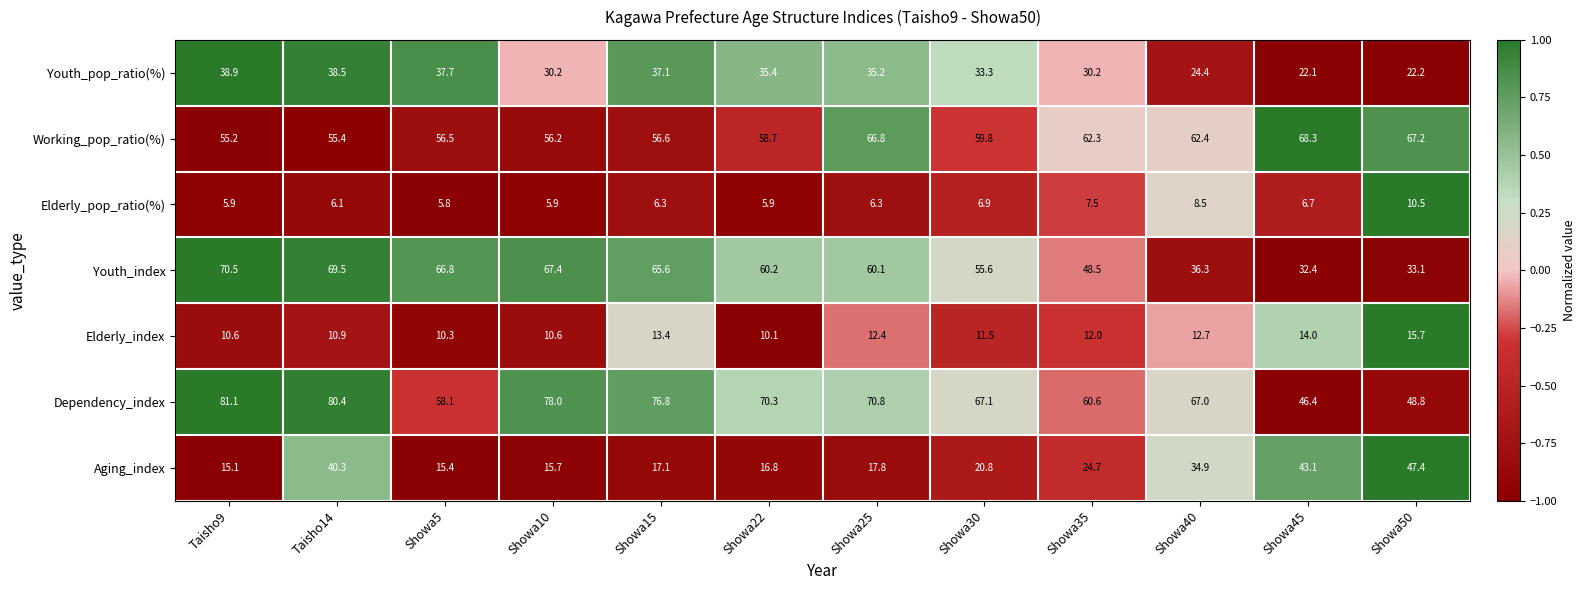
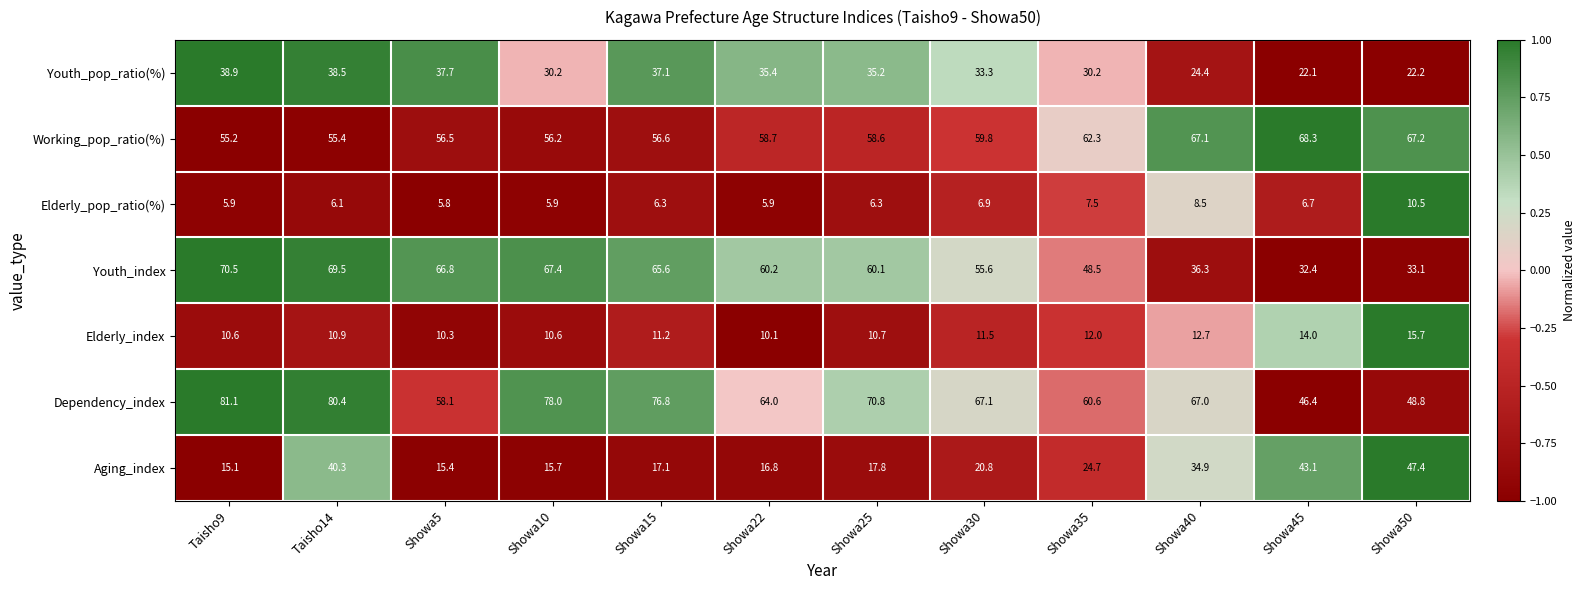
  {
    "Youth_pop_ratio(%)": {
      "Taisho9": 38.9,
      "Taisho14": 38.5,
      "Showa5": 37.7,
      "Showa10": 30.2,
      "Showa15": 37.1,
      "Showa22": 35.4,
      "Showa25": 35.2,
      "Showa30": 33.3,
      "Showa35": 30.2,
      "Showa40": 24.4,
      "Showa45": 22.1,
      "Showa50": 22.2
    },
    "Working_pop_ratio(%)": {
      "Taisho9": 55.2,
      "Taisho14": 55.4,
      "Showa5": 56.5,
      "Showa10": 56.2,
      "Showa15": 56.6,
      "Showa22": 58.7,
-     "Showa25": 66.8,
+     "Showa25": 58.6,
      "Showa30": 59.8,
      "Showa35": 62.3,
-     "Showa40": 62.4,
+     "Showa40": 67.1,
      "Showa45": 68.3,
      "Showa50": 67.2
    },
    "Elderly_pop_ratio(%)": {
      "Taisho9": 5.9,
      "Taisho14": 6.1,
      "Showa5": 5.8,
      "Showa10": 5.9,
      "Showa15": 6.3,
      "Showa22": 5.9,
      "Showa25": 6.3,
      "Showa30": 6.9,
      "Showa35": 7.5,
      "Showa40": 8.5,
      "Showa45": 6.7,
      "Showa50": 10.5
    },
    "Youth_index": {
      "Taisho9": 70.5,
      "Taisho14": 69.5,
      "Showa5": 66.8,
      "Showa10": 67.4,
      "Showa15": 65.6,
      "Showa22": 60.2,
      "Showa25": 60.1,
      "Showa30": 55.6,
      "Showa35": 48.5,
      "Showa40": 36.3,
      "Showa45": 32.4,
      "Showa50": 33.1
    },
    "Elderly_index": {
      "Taisho9": 10.6,
      "Taisho14": 10.9,
      "Showa5": 10.3,
      "Showa10": 10.6,
-     "Showa15": 13.4,
+     "Showa15": 11.2,
      "Showa22": 10.1,
-     "Showa25": 12.4,
+     "Showa25": 10.7,
      "Showa30": 11.5,
      "Showa35": 12.0,
      "Showa40": 12.7,
      "Showa45": 14.0,
      "Showa50": 15.7
    },
    "Dependency_index": {
      "Taisho9": 81.1,
      "Taisho14": 80.4,
      "Showa5": 58.1,
      "Showa10": 78.0,
      "Showa15": 76.8,
-     "Showa22": 70.3,
+     "Showa22": 64.0,
      "Showa25": 70.8,
      "Showa30": 67.1,
      "Showa35": 60.6,
      "Showa40": 67.0,
      "Showa45": 46.4,
      "Showa50": 48.8
    },
    "Aging_index": {
      "Taisho9": 15.1,
      "Taisho14": 40.3,
      "Showa5": 15.4,
      "Showa10": 15.7,
      "Showa15": 17.1,
      "Showa22": 16.8,
      "Showa25": 17.8,
      "Showa30": 20.8,
      "Showa35": 24.7,
      "Showa40": 34.9,
      "Showa45": 43.1,
      "Showa50": 47.4
    }
  }
